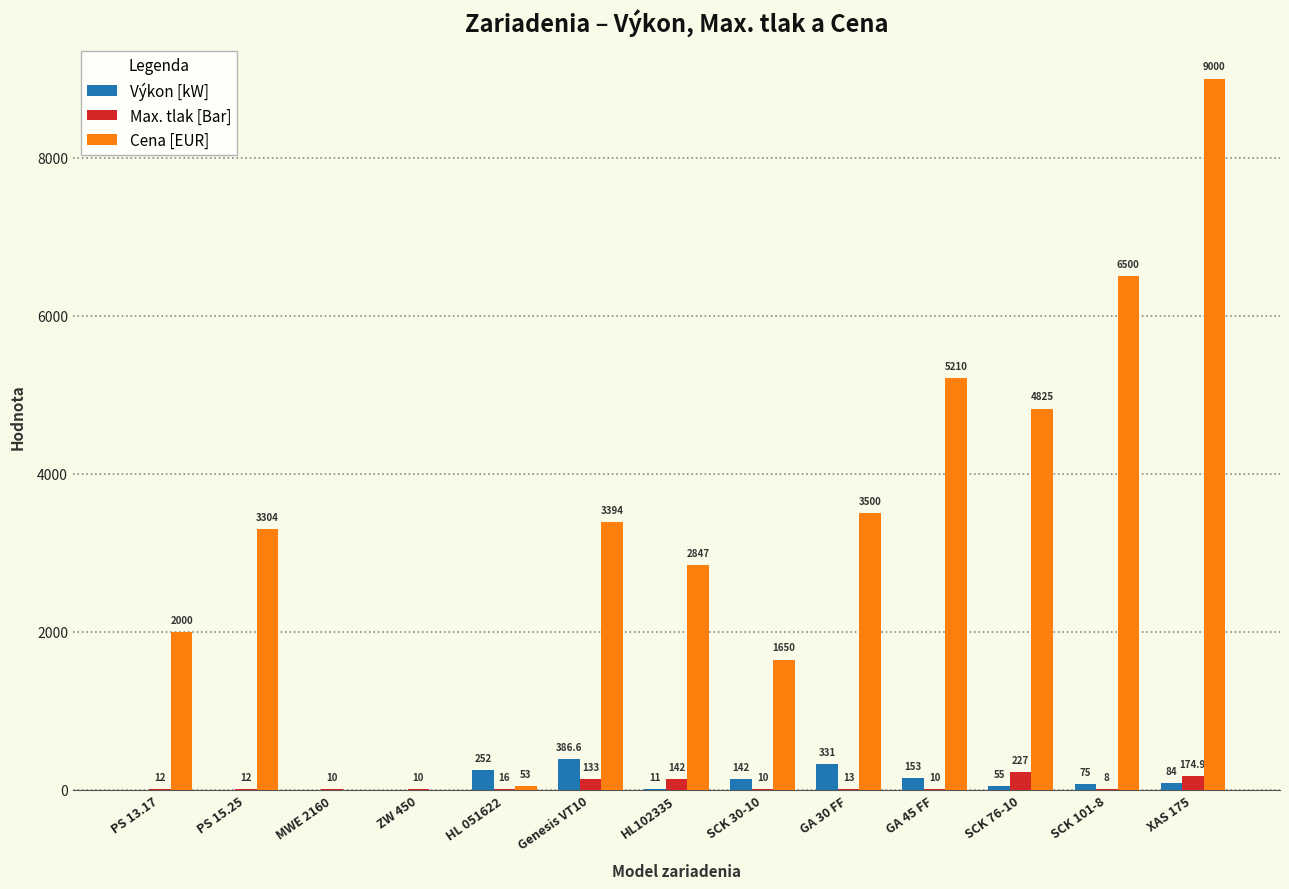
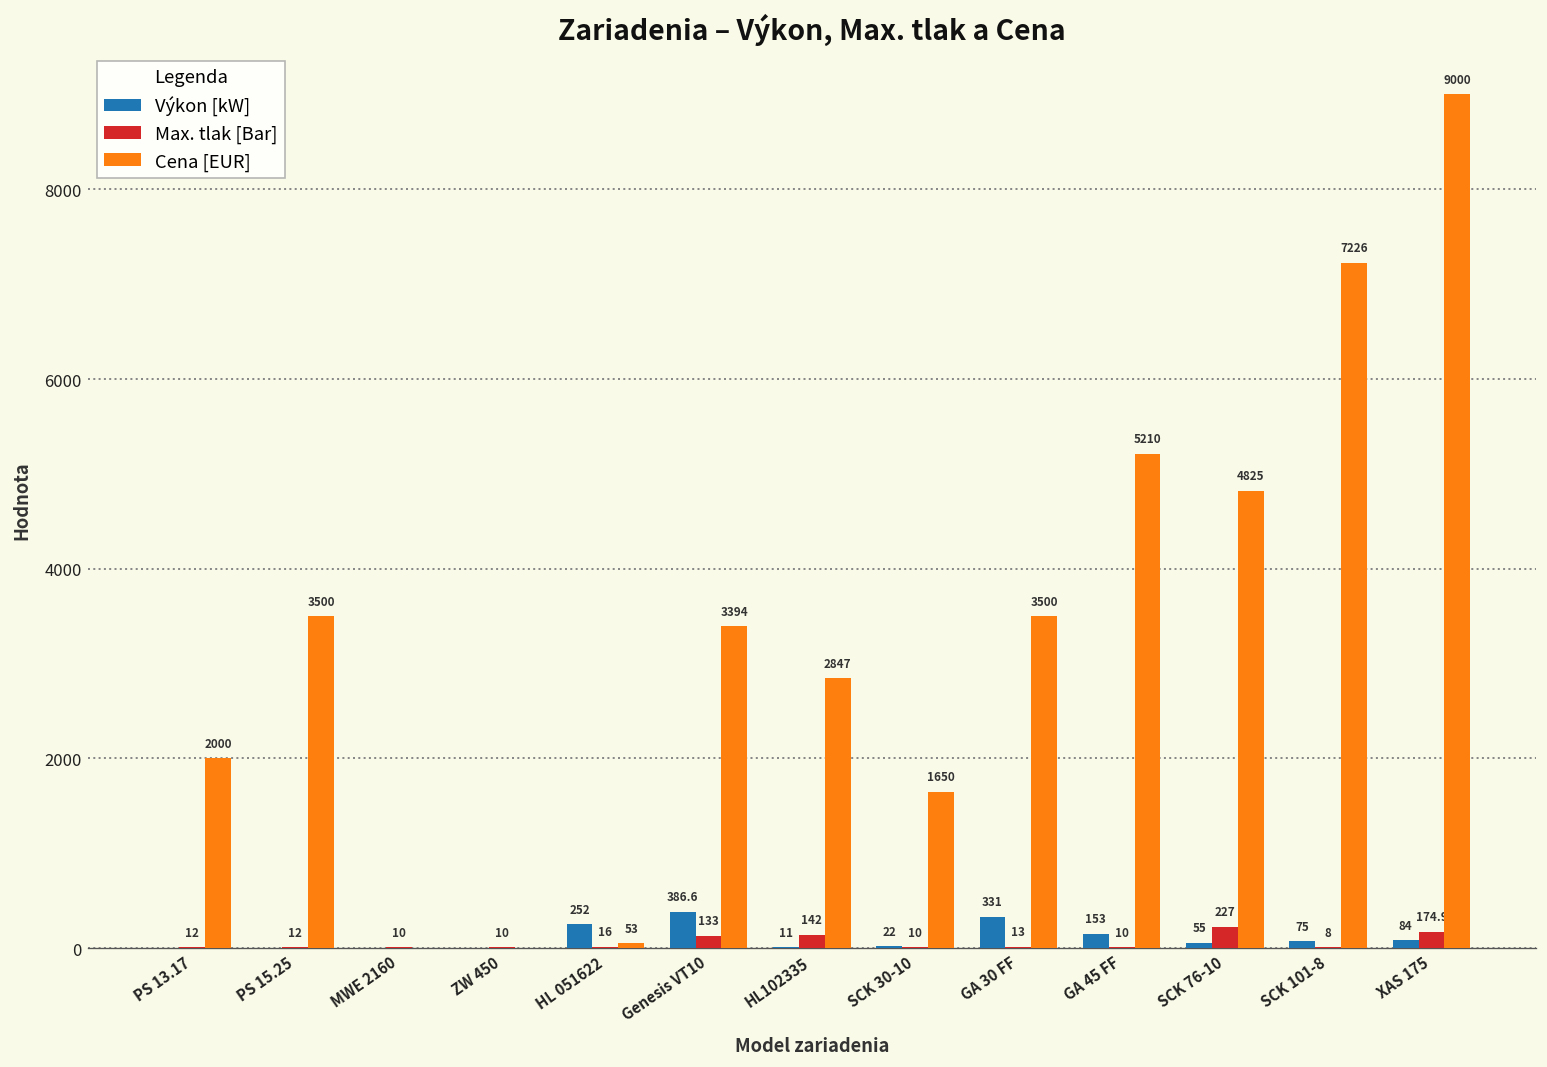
  {
    "Výkon [kW]": {
      "HL 051622": 252,
      "Genesis VT10": 386.6,
      "HL102335": 11,
-     "SCK 30-10": 142,
+     "SCK 30-10": 22,
      "GA 30 FF": 331,
      "GA 45 FF": 153,
      "SCK 76-10": 55,
      "SCK 101-8": 75,
      "XAS 175": 84
    },
    "Max. tlak [Bar]": {
      "PS 13.17": 12,
      "PS 15.25": 12,
      "MWE 2160": 10,
      "ZW 450": 10,
      "HL 051622": 16,
      "Genesis VT10": 133,
      "HL102335": 142,
      "SCK 30-10": 10,
      "GA 30 FF": 13,
      "GA 45 FF": 10,
      "SCK 76-10": 227,
      "SCK 101-8": 8,
      "XAS 175": 174.9
    },
    "Cena [EUR]": {
      "PS 13.17": 2000,
-     "PS 15.25": 3304,
+     "PS 15.25": 3500,
      "HL 051622": 53,
      "Genesis VT10": 3394,
      "HL102335": 2847,
      "SCK 30-10": 1650,
      "GA 30 FF": 3500,
      "GA 45 FF": 5210,
      "SCK 76-10": 4825,
-     "SCK 101-8": 6500,
+     "SCK 101-8": 7226,
      "XAS 175": 9000
    }
  }
